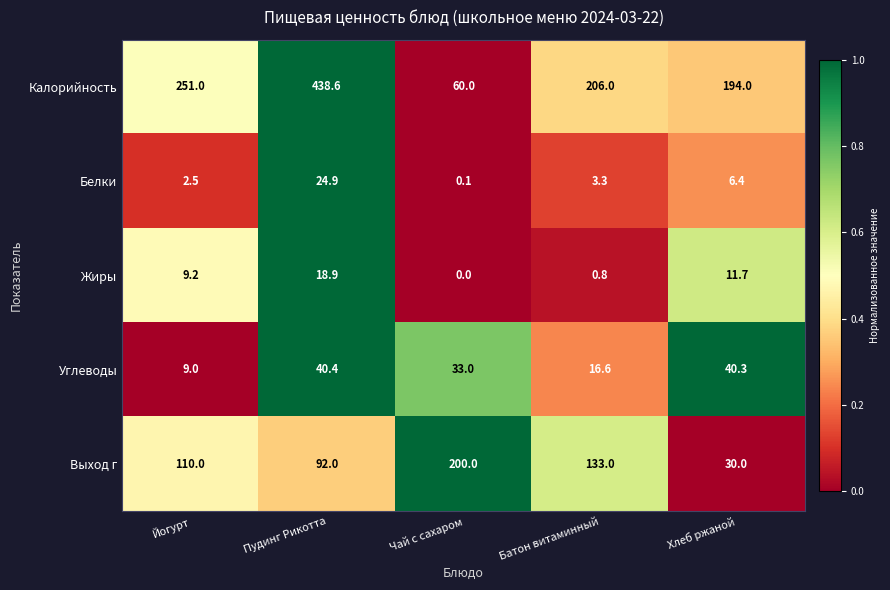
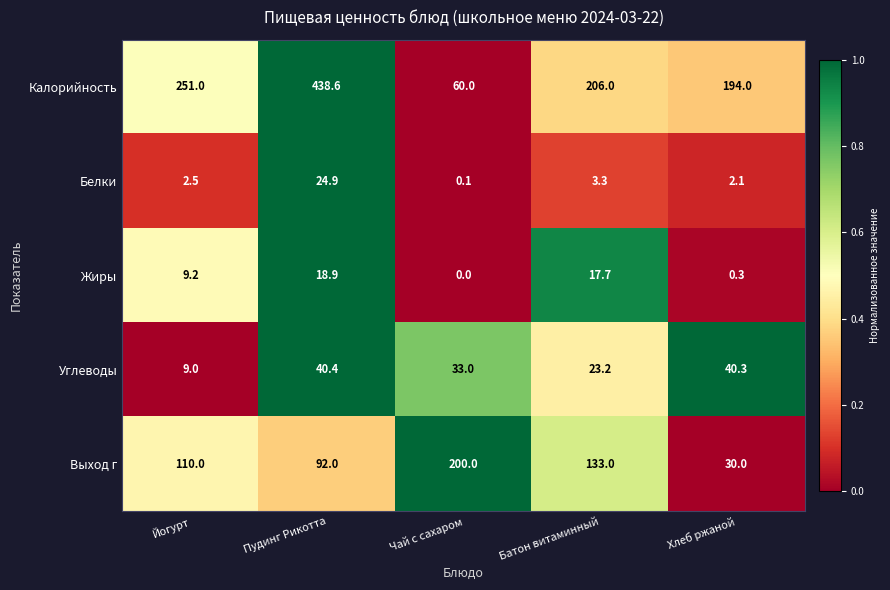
  {
    "Калорийность": {
      "Йогурт": 251.0,
      "Пудинг Рикотта": 438.6,
      "Чай с сахаром": 60.0,
      "Батон витаминный": 206.0,
      "Хлеб ржаной": 194.0
    },
    "Белки": {
      "Йогурт": 2.5,
      "Пудинг Рикотта": 24.9,
      "Чай с сахаром": 0.1,
      "Батон витаминный": 3.3,
-     "Хлеб ржаной": 6.4
+     "Хлеб ржаной": 2.1
    },
    "Жиры": {
      "Йогурт": 9.2,
      "Пудинг Рикотта": 18.9,
      "Чай с сахаром": 0.0,
-     "Батон витаминный": 0.8,
-     "Хлеб ржаной": 11.7
+     "Батон витаминный": 17.7,
+     "Хлеб ржаной": 0.3
    },
    "Углеводы": {
      "Йогурт": 9.0,
      "Пудинг Рикотта": 40.4,
      "Чай с сахаром": 33.0,
-     "Батон витаминный": 16.6,
+     "Батон витаминный": 23.2,
      "Хлеб ржаной": 40.3
    },
    "Выход г": {
      "Йогурт": 110.0,
      "Пудинг Рикотта": 92.0,
      "Чай с сахаром": 200.0,
      "Батон витаминный": 133.0,
      "Хлеб ржаной": 30.0
    }
  }
